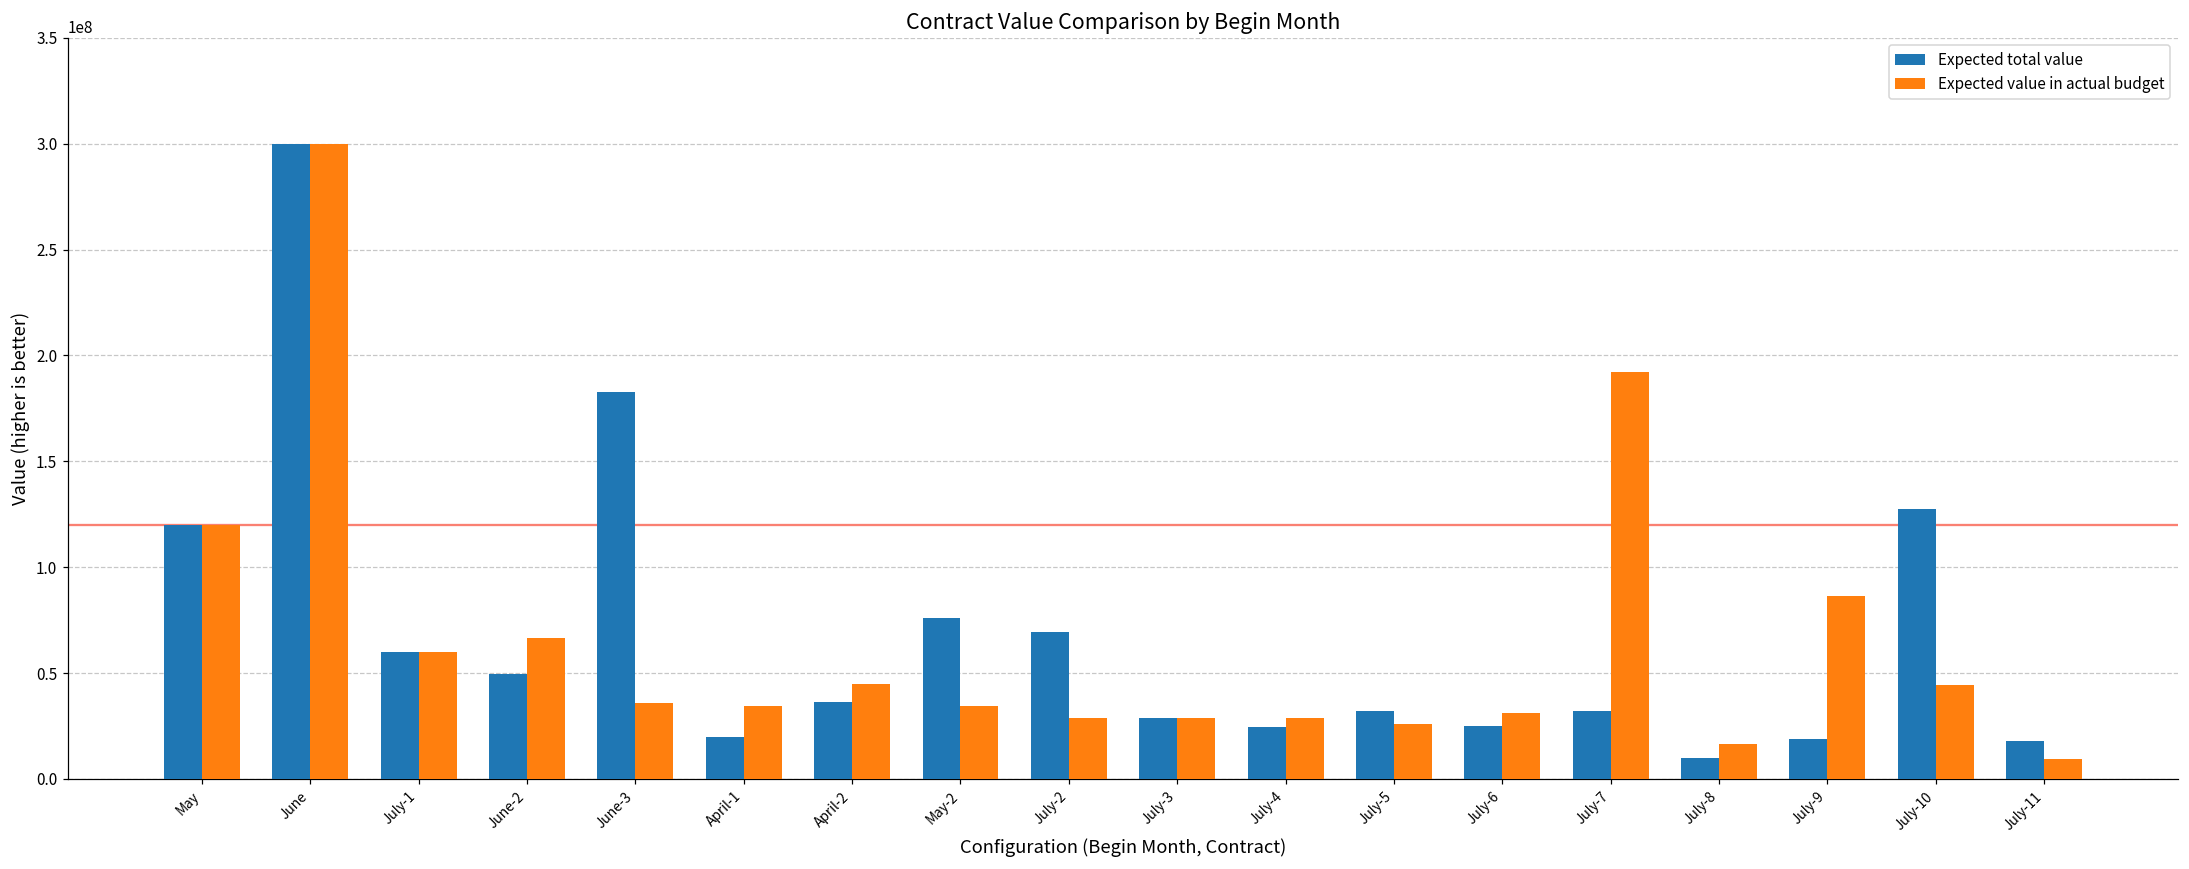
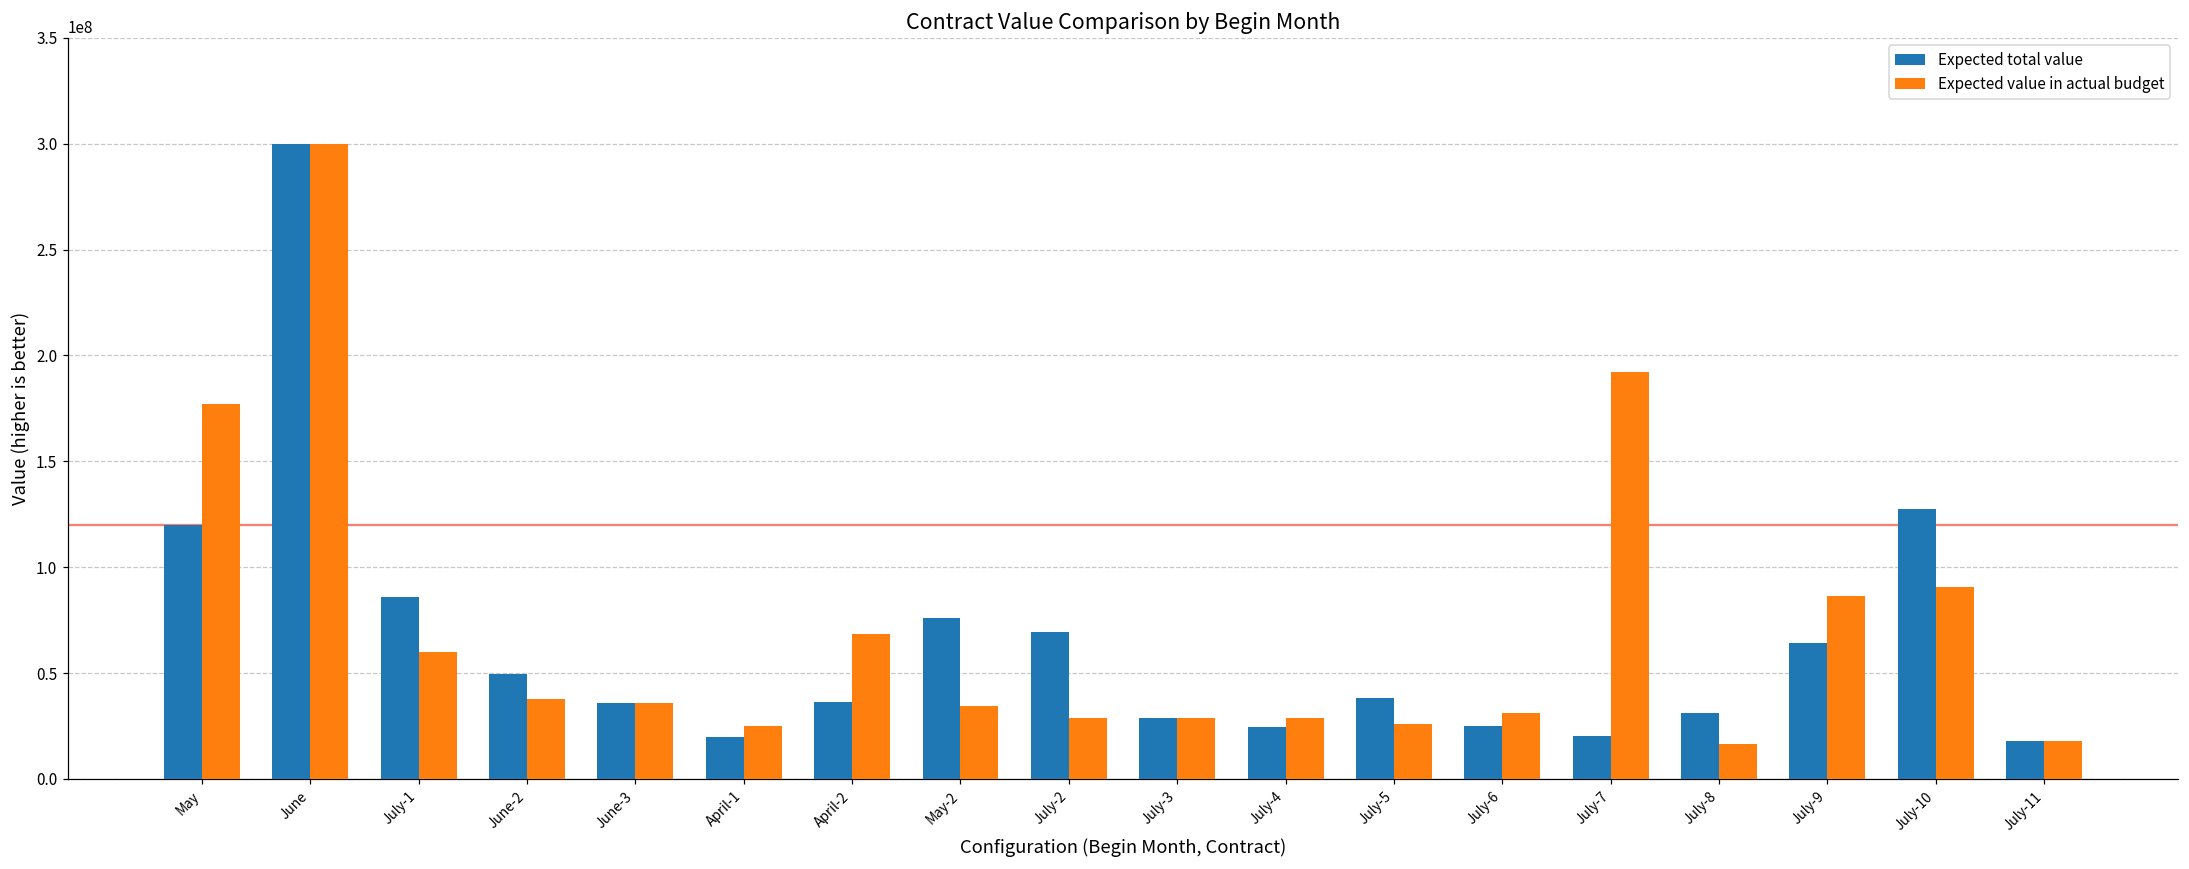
  {
    "Expected total value": {
      "May": 120000000,
      "June": 300000000,
-     "July-1": 60000000,
+     "July-1": 86000000,
      "June-2": 49000000,
-     "June-3": 183000000,
+     "June-3": 36000000,
      "April-1": 20000000,
      "April-2": 37000000,
      "May-2": 76000000,
      "July-2": 70000000,
      "July-3": 29000000,
      "July-4": 25000000,
-     "July-5": 32000000,
+     "July-5": 38000000,
      "July-6": 25000000,
-     "July-7": 32000000,
-     "July-8": 10000000,
-     "July-9": 19000000,
+     "July-7": 20000000,
+     "July-8": 31000000,
+     "July-9": 64000000,
      "July-10": 128000000,
      "July-11": 18000000
    },
    "Expected value in actual budget": {
-     "May": 120000000,
+     "May": 177000000,
      "June": 300000000,
      "July-1": 60000000,
-     "June-2": 67000000,
+     "June-2": 38000000,
      "June-3": 36000000,
-     "April-1": 35000000,
-     "April-2": 45000000,
+     "April-1": 25000000,
+     "April-2": 68000000,
      "May-2": 35000000,
      "July-2": 29000000,
      "July-3": 29000000,
      "July-4": 29000000,
      "July-5": 26000000,
      "July-6": 31000000,
      "July-7": 192000000,
      "July-8": 16000000,
      "July-9": 86000000,
-     "July-10": 45000000,
-     "July-11": 9000000
+     "July-10": 91000000,
+     "July-11": 18000000
    }
  }
